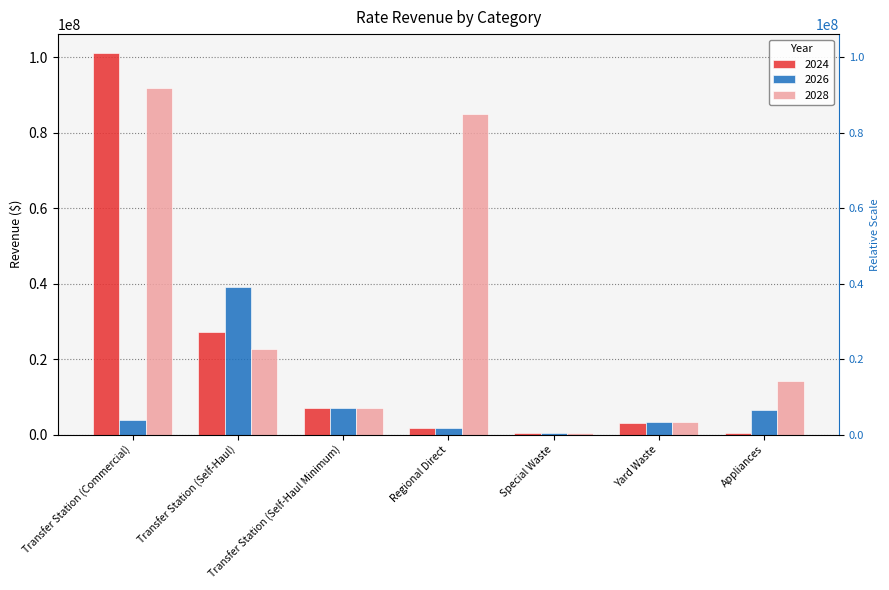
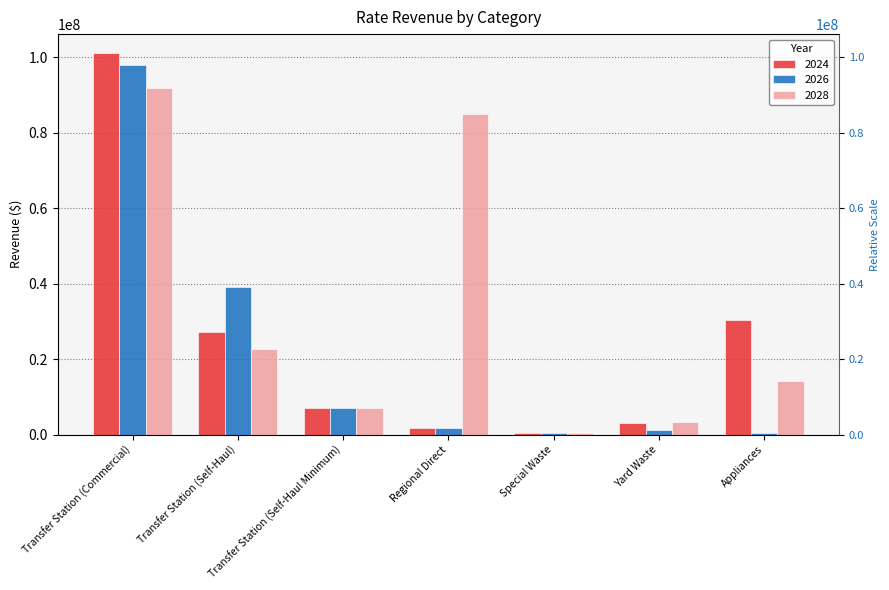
  {
    "2024": {
      "Transfer Station (Commercial)": 101000000,
      "Transfer Station (Self-Haul)": 27000000,
      "Transfer Station (Self-Haul Minimum)": 7000000,
      "Regional Direct": 2000000,
      "Yard Waste": 3000000,
-     "Appliances": 0
+     "Appliances": 30000000
    },
    "2026": {
-     "Transfer Station (Commercial)": 4000000,
+     "Transfer Station (Commercial)": 98000000,
      "Transfer Station (Self-Haul)": 39000000,
      "Transfer Station (Self-Haul Minimum)": 7000000,
      "Regional Direct": 2000000,
-     "Yard Waste": 3000000,
-     "Appliances": 7000000
+     "Yard Waste": 1000000,
+     "Appliances": 0
    },
    "2028": {
      "Transfer Station (Commercial)": 92000000,
      "Transfer Station (Self-Haul)": 23000000,
      "Transfer Station (Self-Haul Minimum)": 7000000,
      "Regional Direct": 85000000,
      "Yard Waste": 3000000,
      "Appliances": 14000000
    }
  }
